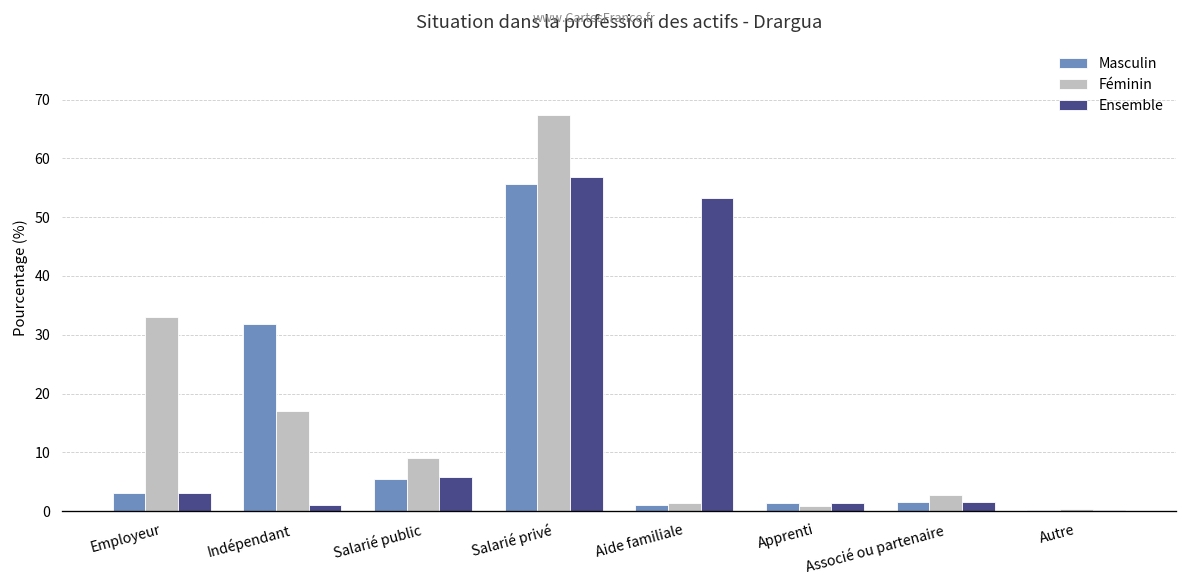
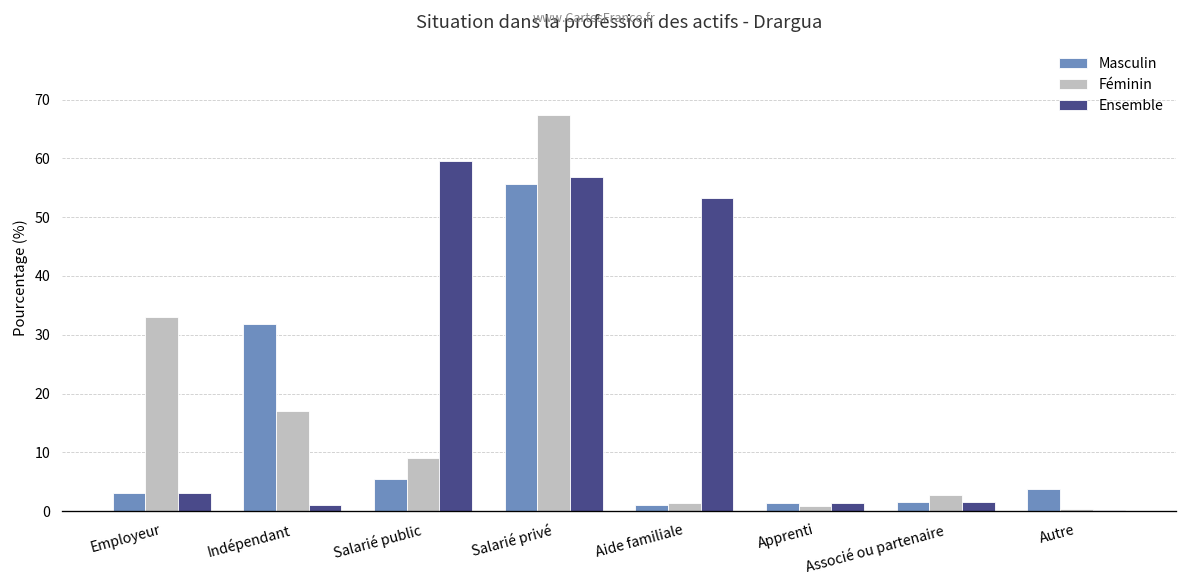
  {
    "Masculin": {
      "Employeur": 3,
      "Indépendant": 32,
      "Salarié public": 6,
      "Salarié privé": 56,
      "Aide familiale": 1,
      "Apprenti": 1,
      "Associé ou partenaire": 2,
-     "Autre": 0
+     "Autre": 4
    },
    "Féminin": {
      "Employeur": 33,
      "Indépendant": 17,
      "Salarié public": 9,
      "Salarié privé": 67,
      "Aide familiale": 1,
      "Apprenti": 1,
      "Associé ou partenaire": 3
    },
    "Ensemble": {
      "Employeur": 3,
      "Indépendant": 1,
-     "Salarié public": 6,
+     "Salarié public": 60,
      "Salarié privé": 57,
      "Aide familiale": 53,
      "Apprenti": 1,
      "Associé ou partenaire": 2
    }
  }
